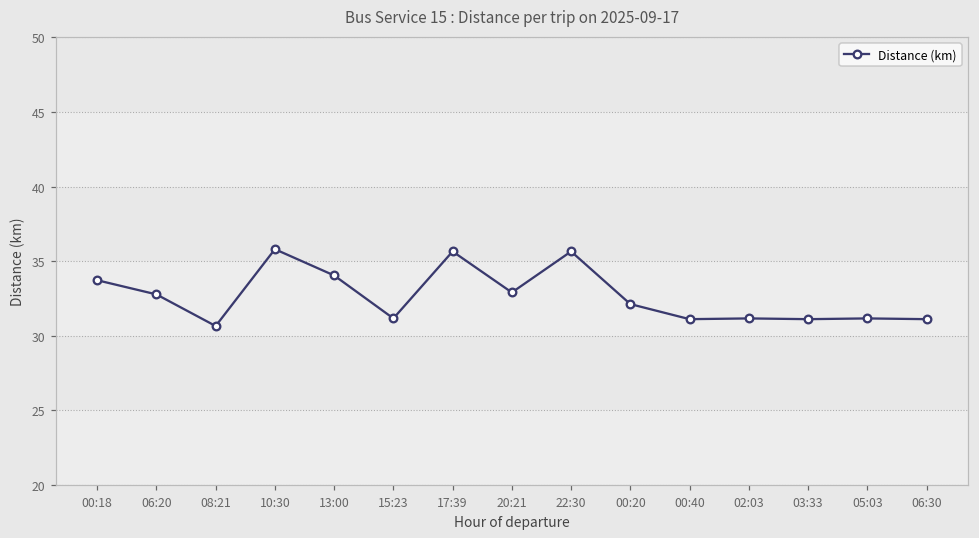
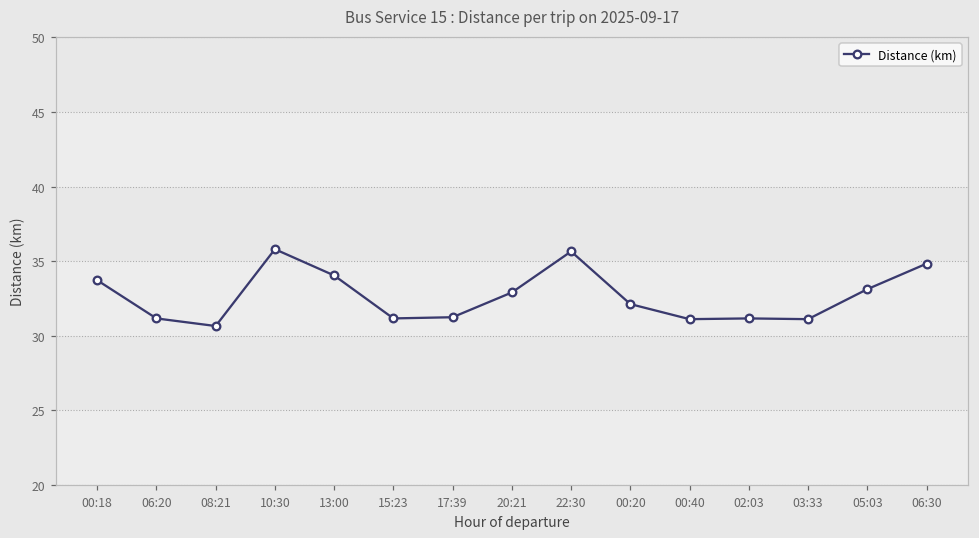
  {
    "00:18": 33.7,
-   "06:20": 32.8,
+   "06:20": 31.2,
    "08:21": 30.7,
    "10:30": 35.8,
    "13:00": 34.0,
    "15:23": 31.2,
-   "17:39": 35.7,
+   "17:39": 31.2,
    "20:21": 32.9,
    "22:30": 35.7,
    "00:20": 32.1,
    "00:40": 31.1,
    "02:03": 31.2,
    "03:33": 31.1,
-   "05:03": 31.2,
-   "06:30": 31.1
+   "05:03": 33.1,
+   "06:30": 34.8
  }
